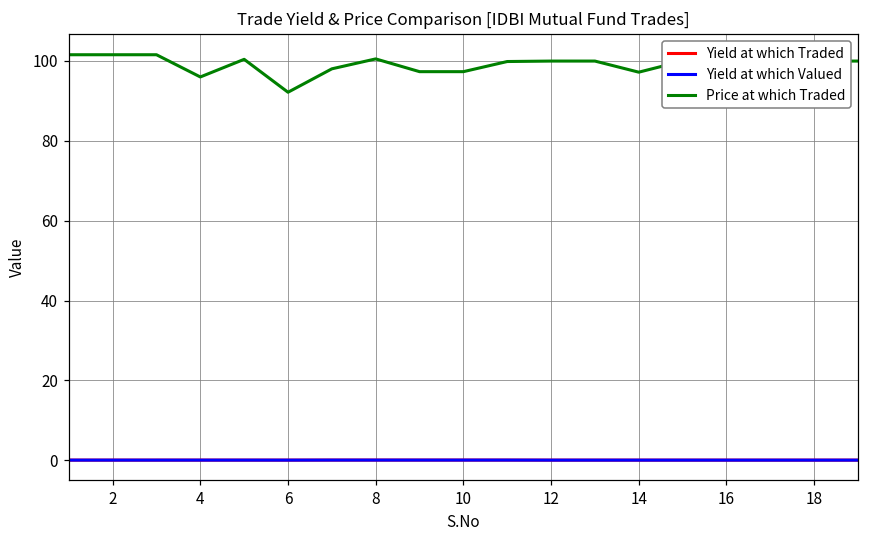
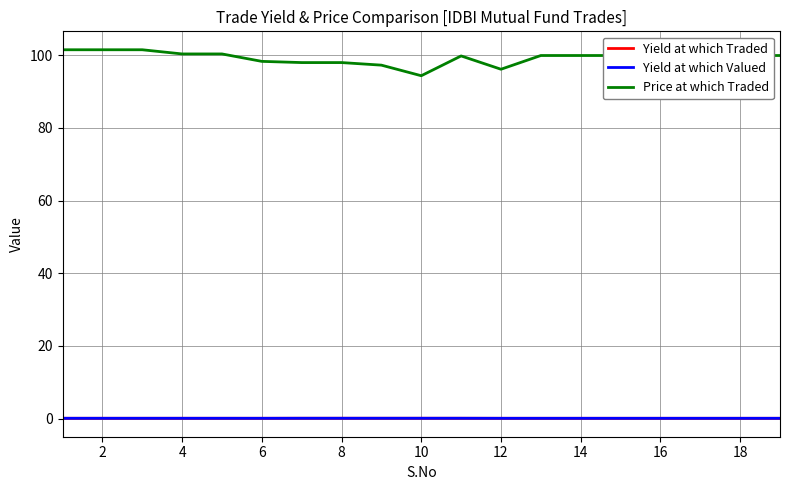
  {
    "Yield at which Valued": {
      "2": 0,
      "4": 0,
      "6": 0,
      "8": 0,
      "10": 0,
      "12": 0,
      "14": 0,
      "16": 0,
      "18": 0
    },
    "Price at which Traded": {
      "2": 102,
-     "4": 96,
-     "6": 92,
-     "8": 100,
-     "10": 97,
-     "12": 100,
-     "14": 97
+     "4": 100,
+     "6": 98,
+     "8": 98,
+     "10": 94,
+     "12": 96,
+     "14": 100
    }
  }
